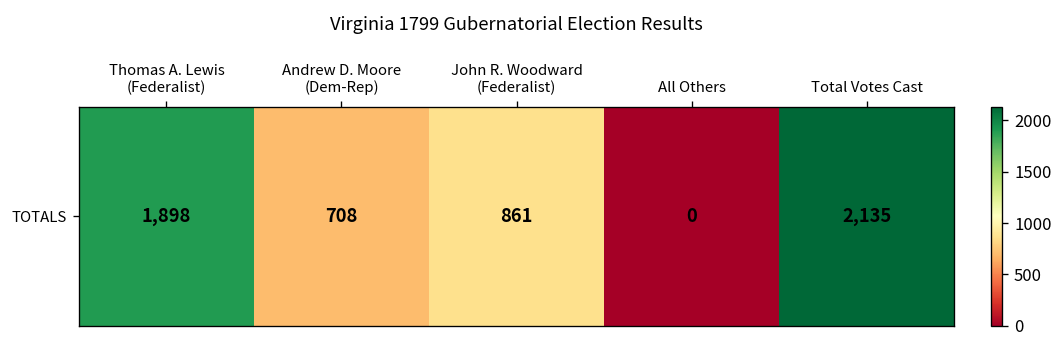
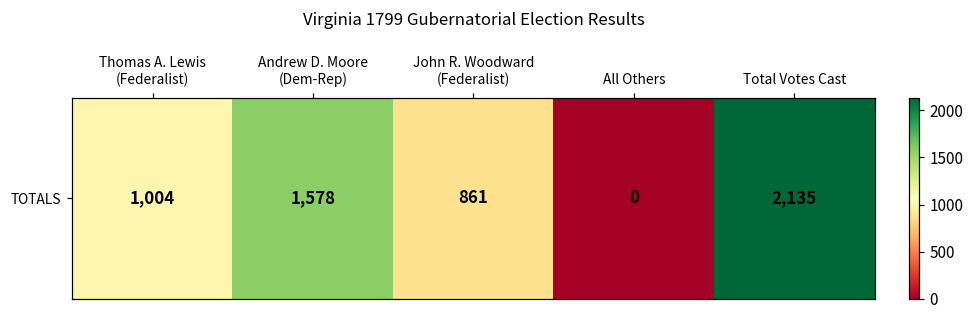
  {
    "TOTALS": {
-     "Thomas A. Lewis (Federalist)": "1,898",
-     "Andrew D. Moore (Dem-Rep)": "708",
+     "Thomas A. Lewis (Federalist)": "1,004",
+     "Andrew D. Moore (Dem-Rep)": "1,578",
      "John R. Woodward (Federalist)": "861",
      "All Others": "0",
      "Total Votes Cast": "2,135"
    }
  }
